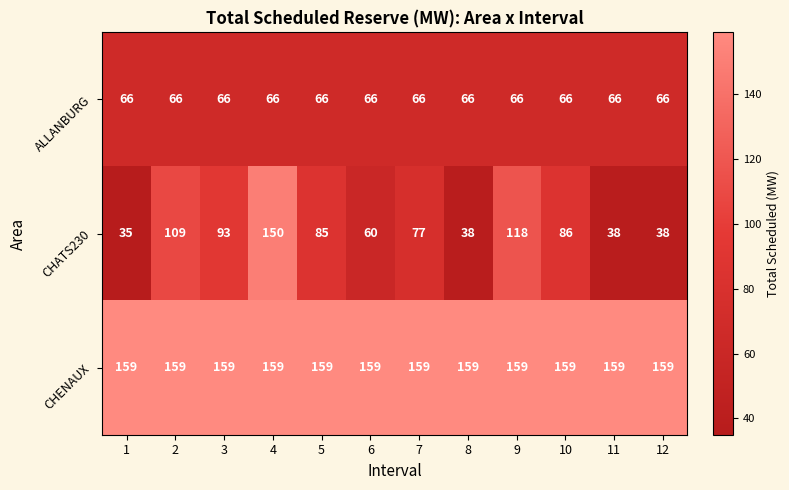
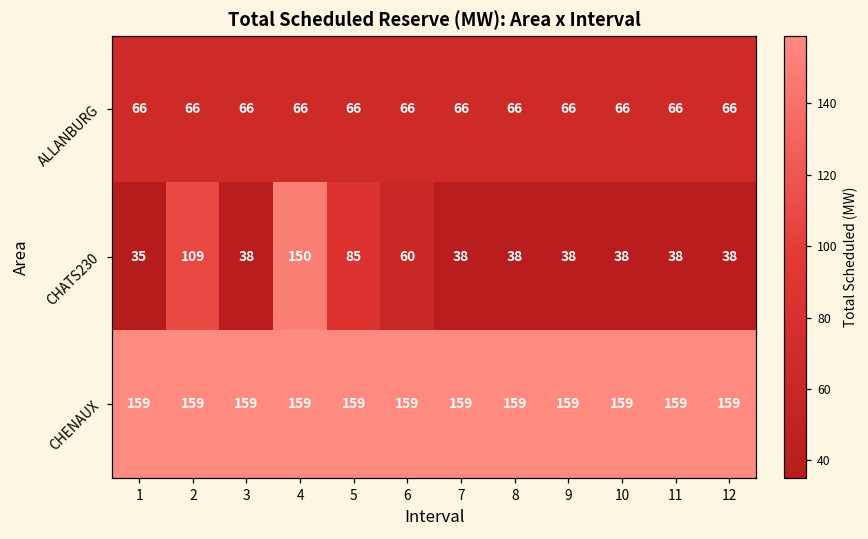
  {
    "ALLANBURG": {
      "1": 66,
      "2": 66,
      "3": 66,
      "4": 66,
      "5": 66,
      "6": 66,
      "7": 66,
      "8": 66,
      "9": 66,
      "10": 66,
      "11": 66,
      "12": 66
    },
    "CHATS230": {
      "1": 35,
      "2": 109,
-     "3": 93,
+     "3": 38,
      "4": 150,
      "5": 85,
      "6": 60,
-     "7": 77,
+     "7": 38,
      "8": 38,
-     "9": 118,
-     "10": 86,
+     "9": 38,
+     "10": 38,
      "11": 38,
      "12": 38
    },
    "CHENAUX": {
      "1": 159,
      "2": 159,
      "3": 159,
      "4": 159,
      "5": 159,
      "6": 159,
      "7": 159,
      "8": 159,
      "9": 159,
      "10": 159,
      "11": 159,
      "12": 159
    }
  }
